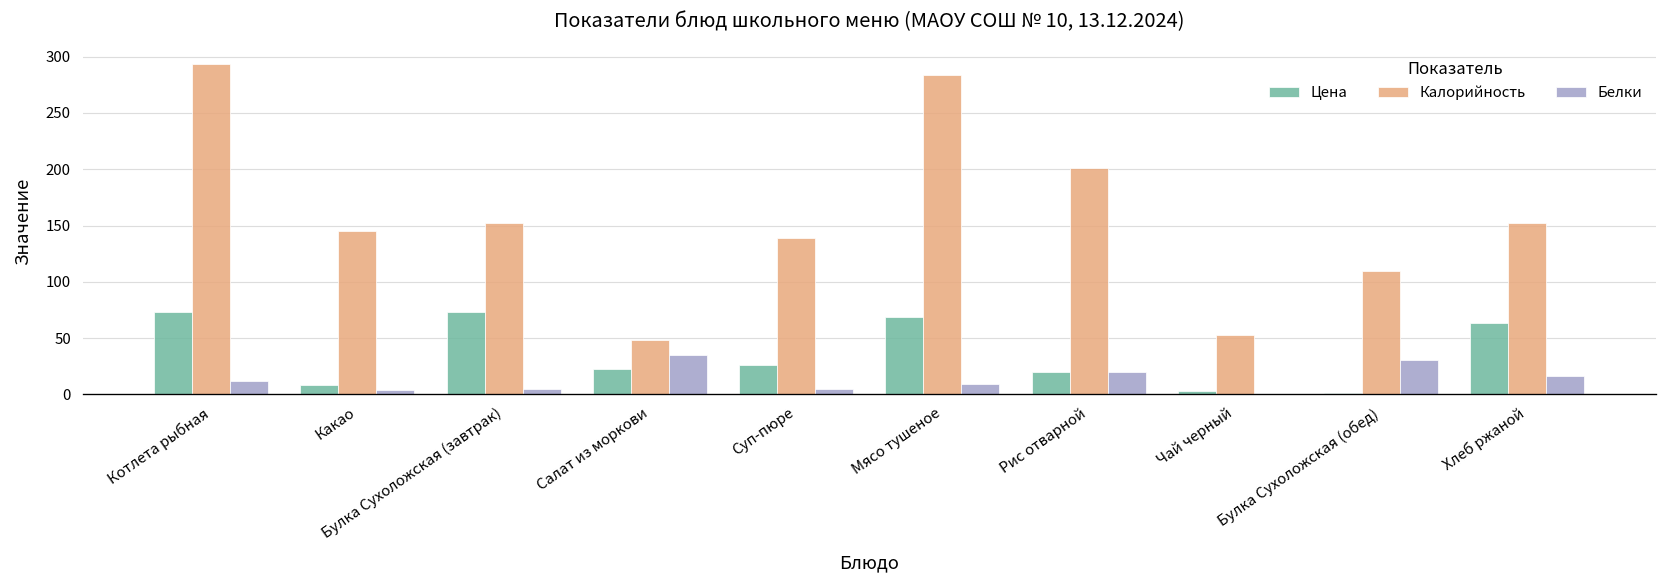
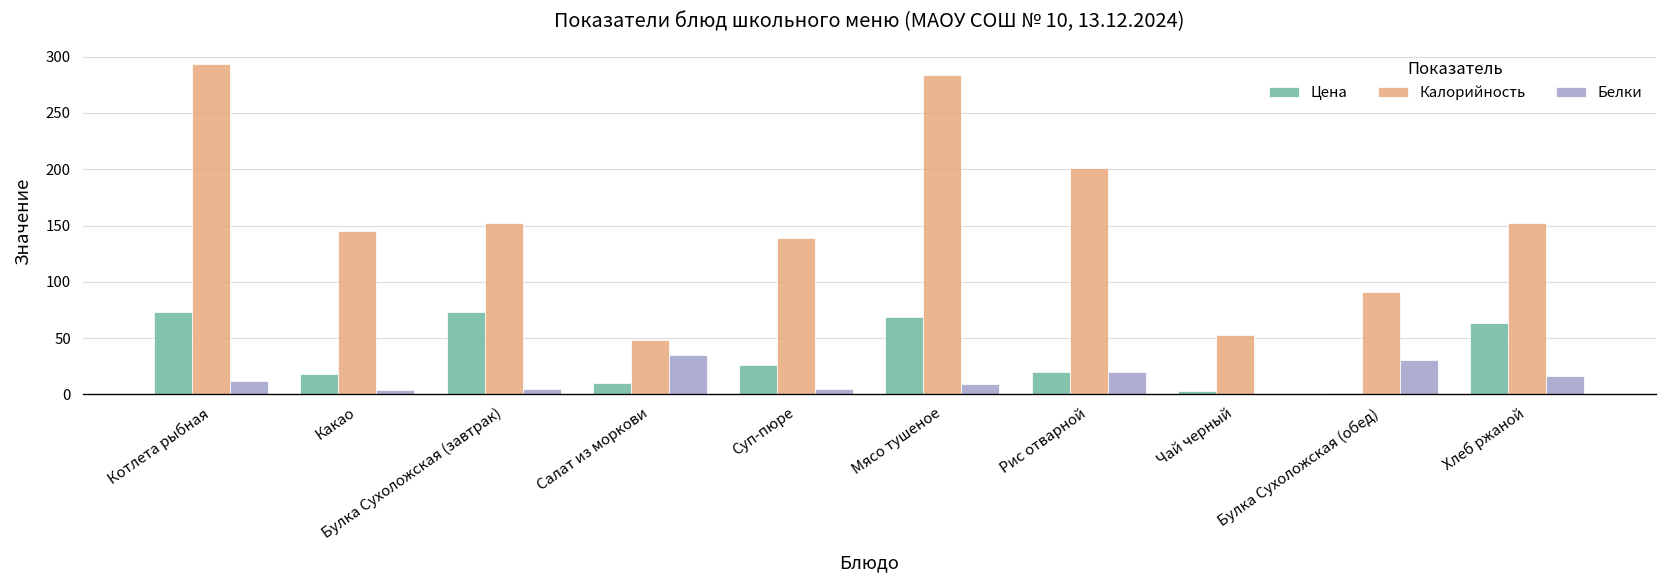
  {
    "Цена": {
      "Котлета рыбная": 70,
-     "Какао": 10,
+     "Какао": 20,
      "Булка Сухоложская (завтрак)": 70,
-     "Салат из моркови": 20,
+     "Салат из моркови": 10,
      "Суп-пюре": 30,
      "Мясо тушеное": 70,
      "Рис отварной": 20,
      "Чай черный": 0,
      "Хлеб ржаной": 60
    },
    "Калорийность": {
      "Котлета рыбная": 290,
      "Какао": 150,
      "Булка Сухоложская (завтрак)": 150,
      "Салат из моркови": 50,
      "Суп-пюре": 140,
      "Мясо тушеное": 280,
      "Рис отварной": 200,
      "Чай черный": 50,
-     "Булка Сухоложская (обед)": 110,
+     "Булка Сухоложская (обед)": 90,
      "Хлеб ржаной": 150
    },
    "Белки": {
      "Котлета рыбная": 10,
      "Какао": 0,
      "Булка Сухоложская (завтрак)": 0,
      "Салат из моркови": 40,
      "Суп-пюре": 10,
      "Мясо тушеное": 10,
      "Рис отварной": 20,
      "Булка Сухоложская (обед)": 30,
      "Хлеб ржаной": 20
    }
  }
